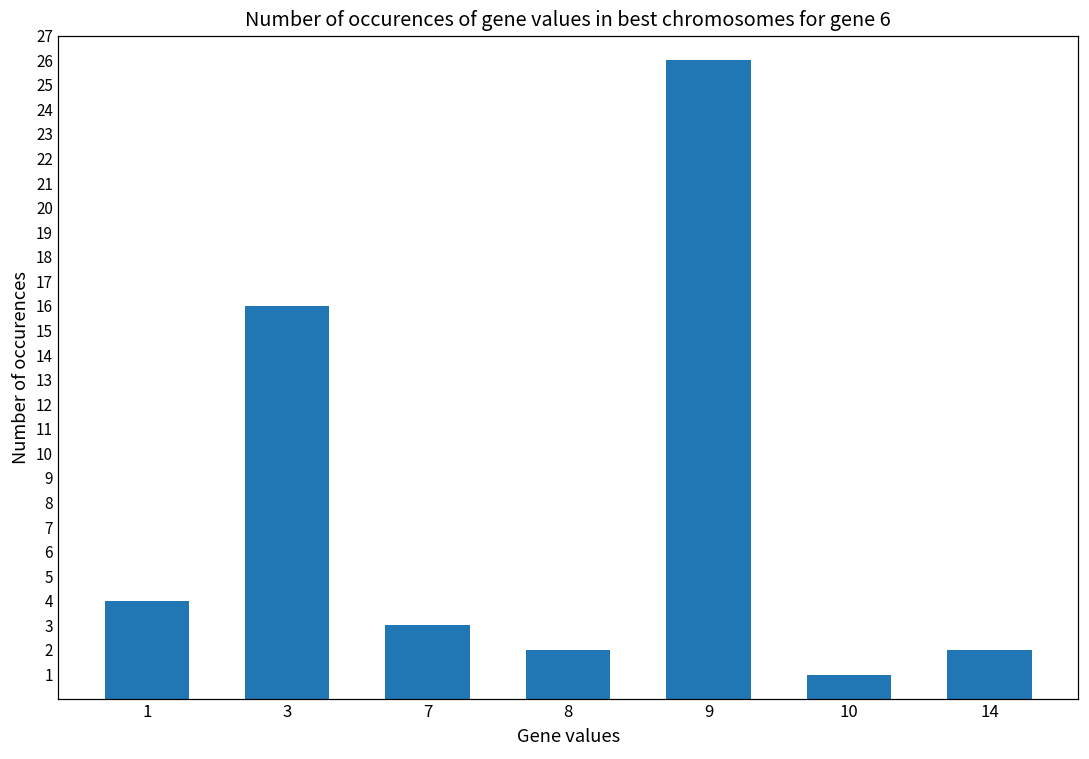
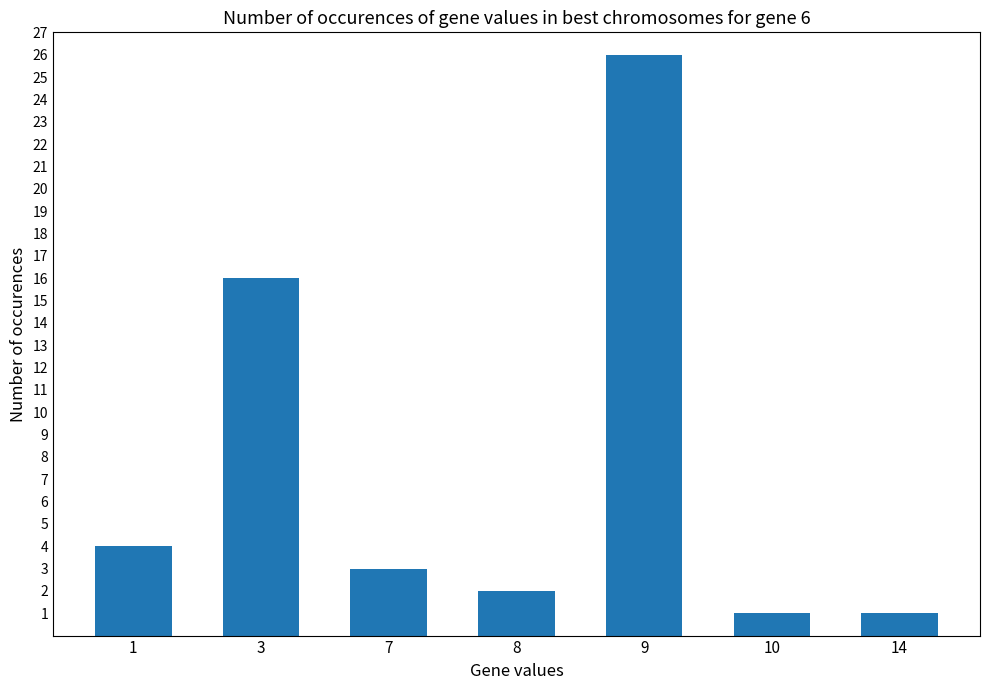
  {
    "1": 4,
    "3": 16,
    "7": 3,
    "8": 2,
    "9": 26,
    "10": 1,
-   "14": 2
+   "14": 1
  }
